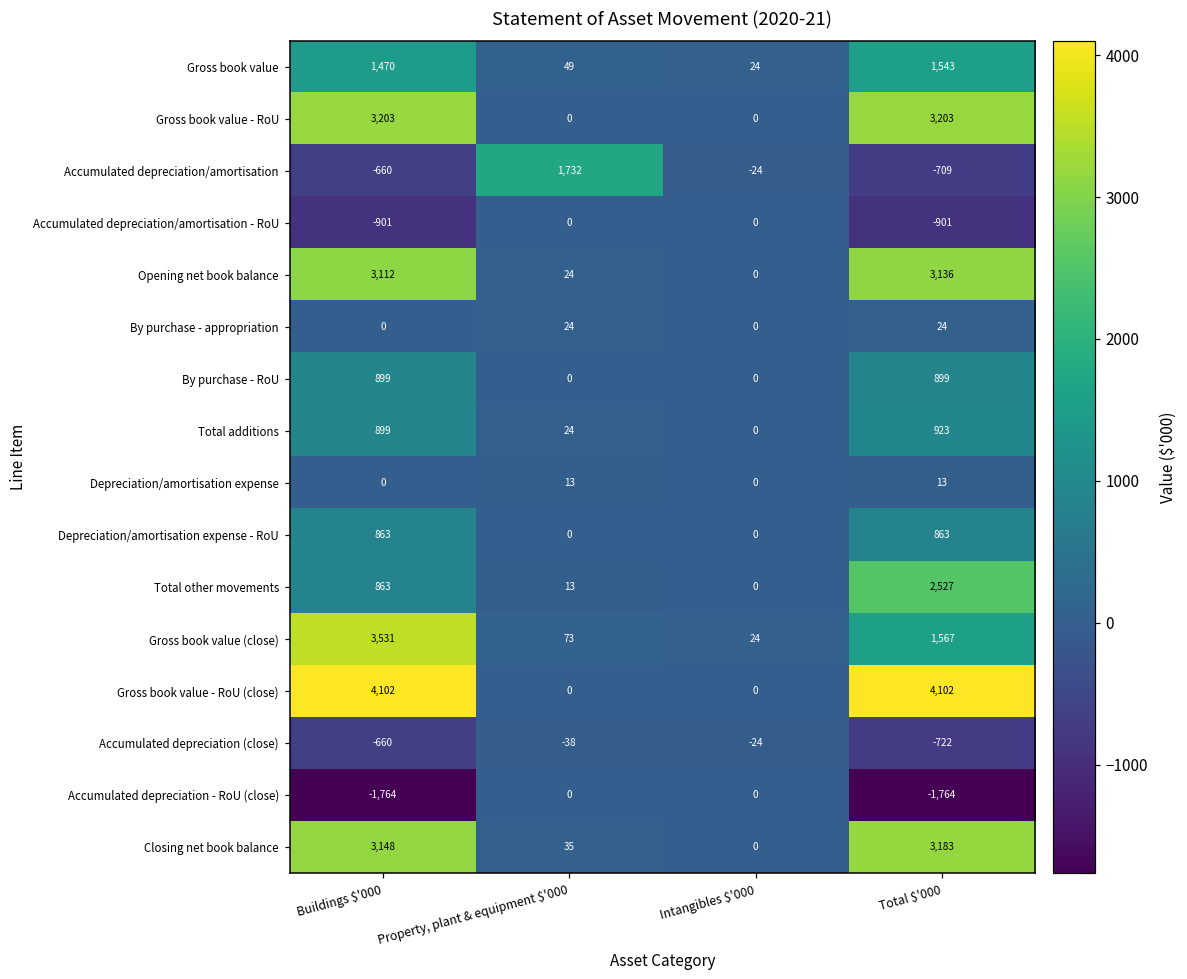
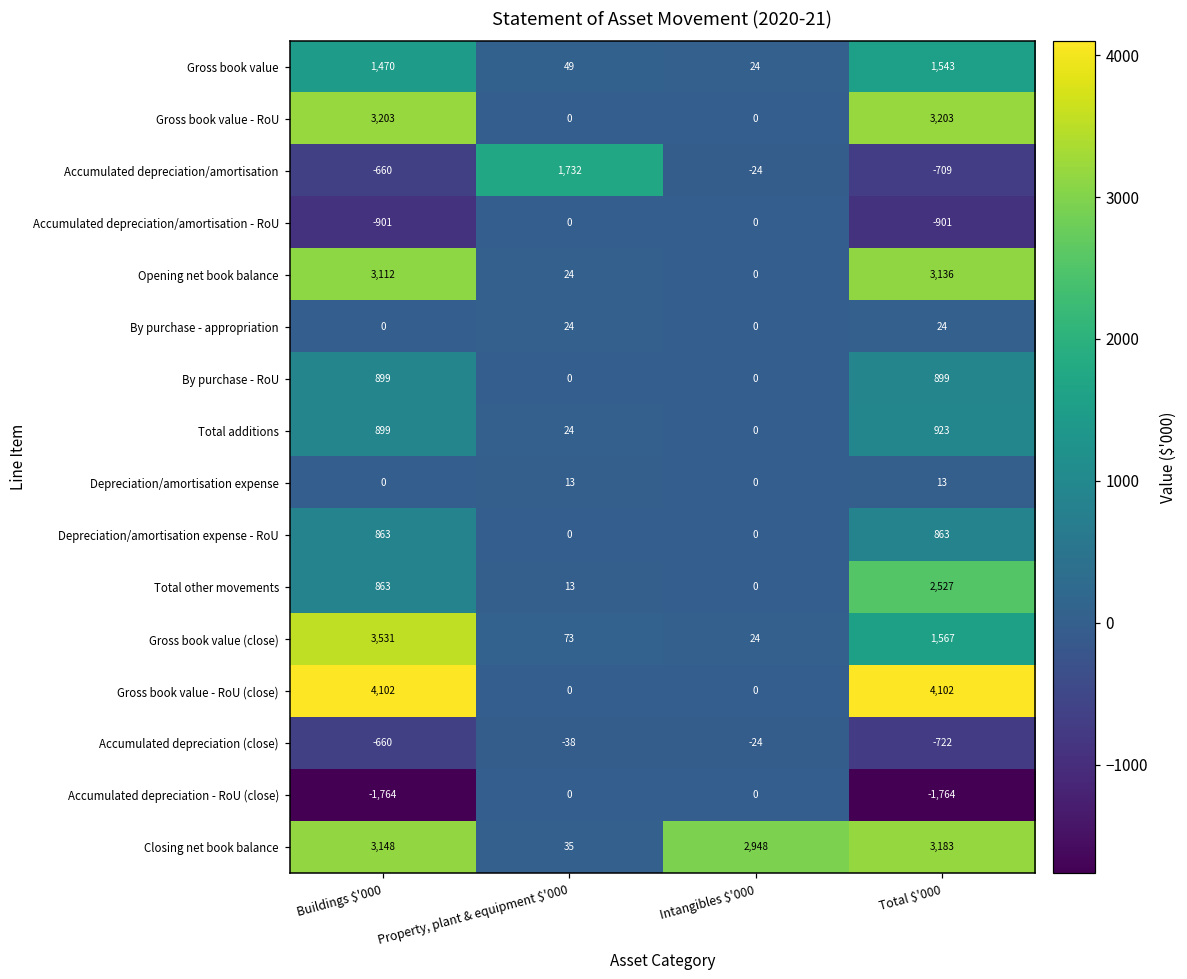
  {
    "Gross book value": {
      "Buildings $'000": "1,470",
      "Property, plant & equipment $'000": "49",
      "Intangibles $'000": "24",
      "Total $'000": "1,543"
    },
    "Gross book value - RoU": {
      "Buildings $'000": "3,203",
      "Property, plant & equipment $'000": "0",
      "Intangibles $'000": "0",
      "Total $'000": "3,203"
    },
    "Accumulated depreciation/amortisation": {
      "Buildings $'000": "-660",
      "Property, plant & equipment $'000": "1,732",
      "Intangibles $'000": "-24",
      "Total $'000": "-709"
    },
    "Accumulated depreciation/amortisation - RoU": {
      "Buildings $'000": "-901",
      "Property, plant & equipment $'000": "0",
      "Intangibles $'000": "0",
      "Total $'000": "-901"
    },
    "Opening net book balance": {
      "Buildings $'000": "3,112",
      "Property, plant & equipment $'000": "24",
      "Intangibles $'000": "0",
      "Total $'000": "3,136"
    },
    "By purchase - appropriation": {
      "Buildings $'000": "0",
      "Property, plant & equipment $'000": "24",
      "Intangibles $'000": "0",
      "Total $'000": "24"
    },
    "By purchase - RoU": {
      "Buildings $'000": "899",
      "Property, plant & equipment $'000": "0",
      "Intangibles $'000": "0",
      "Total $'000": "899"
    },
    "Total additions": {
      "Buildings $'000": "899",
      "Property, plant & equipment $'000": "24",
      "Intangibles $'000": "0",
      "Total $'000": "923"
    },
    "Depreciation/amortisation expense": {
      "Buildings $'000": "0",
      "Property, plant & equipment $'000": "13",
      "Intangibles $'000": "0",
      "Total $'000": "13"
    },
    "Depreciation/amortisation expense - RoU": {
      "Buildings $'000": "863",
      "Property, plant & equipment $'000": "0",
      "Intangibles $'000": "0",
      "Total $'000": "863"
    },
    "Total other movements": {
      "Buildings $'000": "863",
      "Property, plant & equipment $'000": "13",
      "Intangibles $'000": "0",
      "Total $'000": "2,527"
    },
    "Gross book value (close)": {
      "Buildings $'000": "3,531",
      "Property, plant & equipment $'000": "73",
      "Intangibles $'000": "24",
      "Total $'000": "1,567"
    },
    "Gross book value - RoU (close)": {
      "Buildings $'000": "4,102",
      "Property, plant & equipment $'000": "0",
      "Intangibles $'000": "0",
      "Total $'000": "4,102"
    },
    "Accumulated depreciation (close)": {
      "Buildings $'000": "-660",
      "Property, plant & equipment $'000": "-38",
      "Intangibles $'000": "-24",
      "Total $'000": "-722"
    },
    "Accumulated depreciation - RoU (close)": {
      "Buildings $'000": "-1,764",
      "Property, plant & equipment $'000": "0",
      "Intangibles $'000": "0",
      "Total $'000": "-1,764"
    },
    "Closing net book balance": {
      "Buildings $'000": "3,148",
      "Property, plant & equipment $'000": "35",
-     "Intangibles $'000": "0",
+     "Intangibles $'000": "2,948",
      "Total $'000": "3,183"
    }
  }
